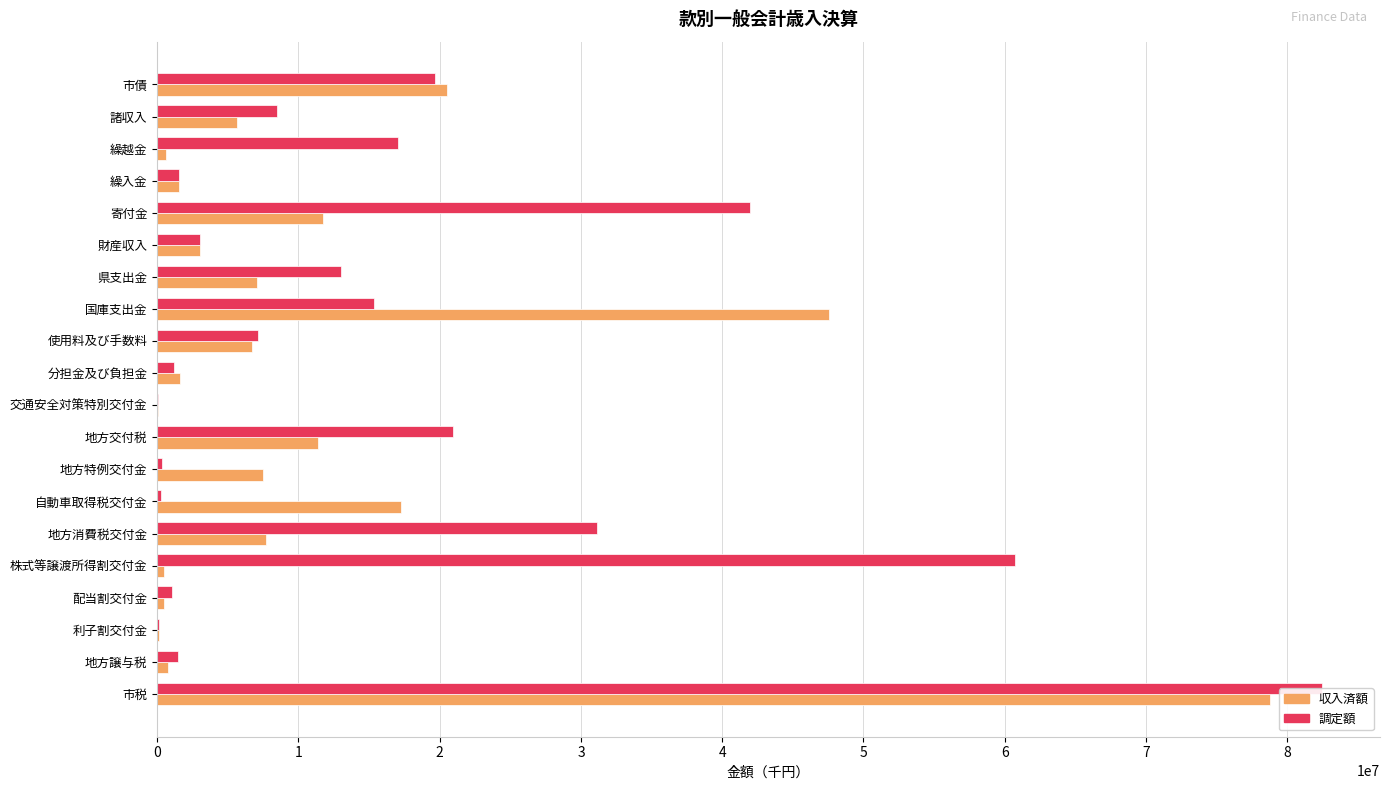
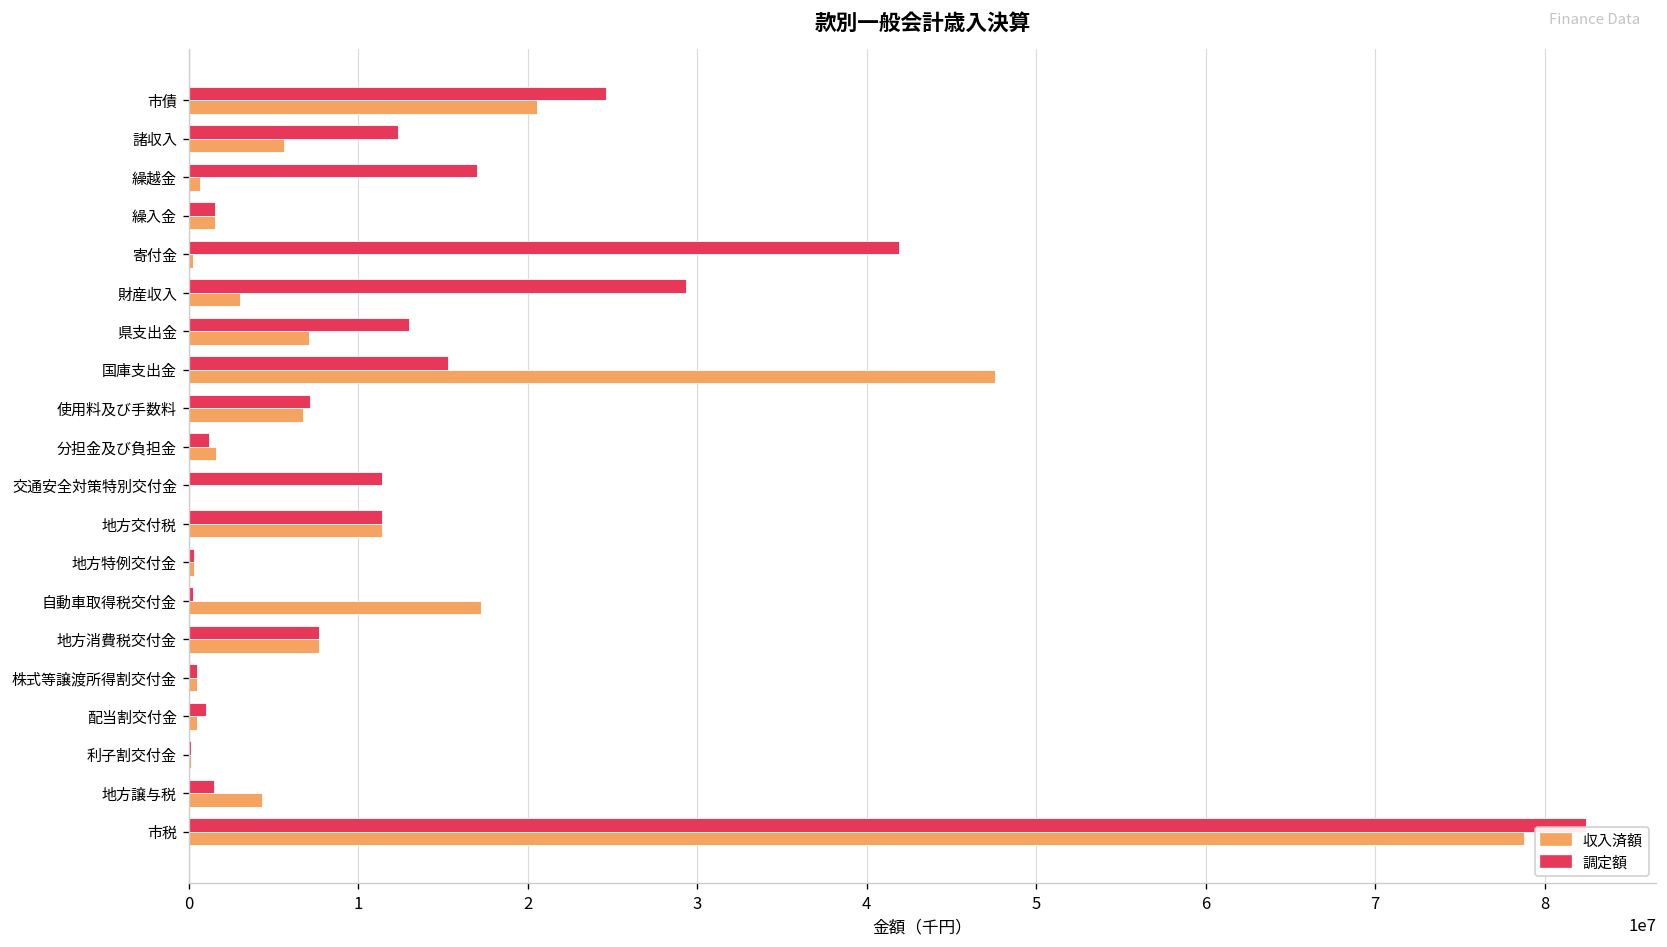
  {
    "収入済額": {
      "市債": 20500000,
      "諸収入": 5700000,
      "繰越金": 600000,
      "繰入金": 1500000,
-     "寄付金": 11800000,
+     "寄付金": 200000,
      "財産収入": 3000000,
      "県支出金": 7100000,
      "国庫支出金": 47600000,
      "使用料及び手数料": 6700000,
      "分担金及び負担金": 1600000,
      "地方交付税": 11400000,
-     "地方特例交付金": 7500000,
+     "地方特例交付金": 300000,
      "自動車取得税交付金": 17200000,
      "地方消費税交付金": 7700000,
      "株式等譲渡所得割交付金": 500000,
      "配当割交付金": 500000,
-     "地方譲与税": 800000,
+     "地方譲与税": 4300000,
      "市税": 78800000
    },
    "調定額": {
-     "市債": 19700000,
-     "諸収入": 8500000,
+     "市債": 24600000,
+     "諸収入": 12400000,
      "繰越金": 17000000,
      "繰入金": 1500000,
      "寄付金": 41900000,
-     "財産収入": 3000000,
+     "財産収入": 29300000,
      "県支出金": 13000000,
      "国庫支出金": 15300000,
      "使用料及び手数料": 7100000,
      "分担金及び負担金": 1200000,
-     "交通安全対策特別交付金": 100000,
-     "地方交付税": 20900000,
+     "交通安全対策特別交付金": 11400000,
+     "地方交付税": 11400000,
      "地方特例交付金": 300000,
      "自動車取得税交付金": 300000,
-     "地方消費税交付金": 31100000,
-     "株式等譲渡所得割交付金": 60700000,
+     "地方消費税交付金": 7700000,
+     "株式等譲渡所得割交付金": 500000,
      "配当割交付金": 1000000,
      "地方譲与税": 1500000
    }
  }
